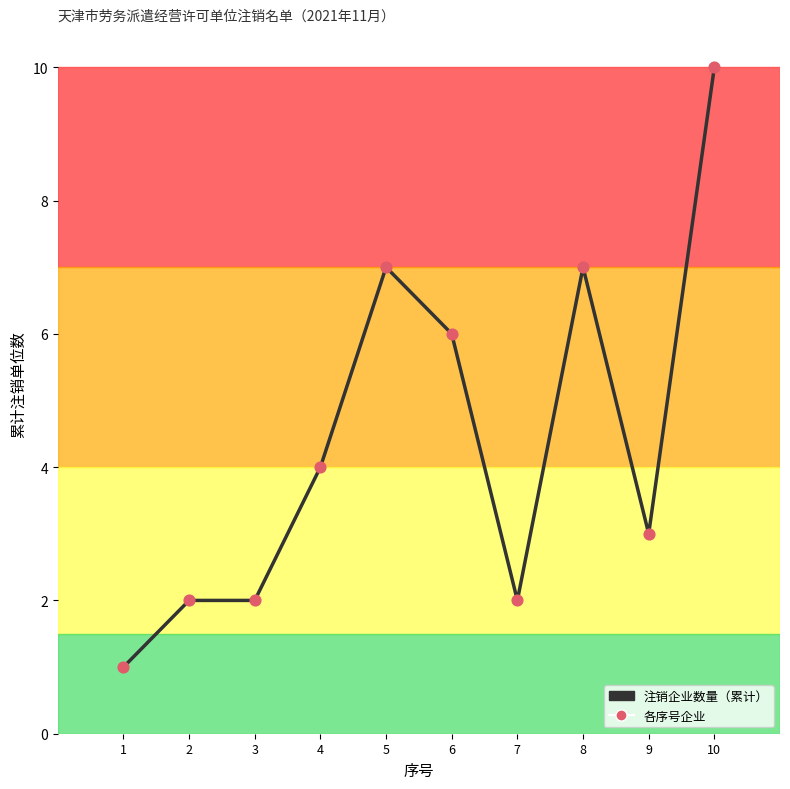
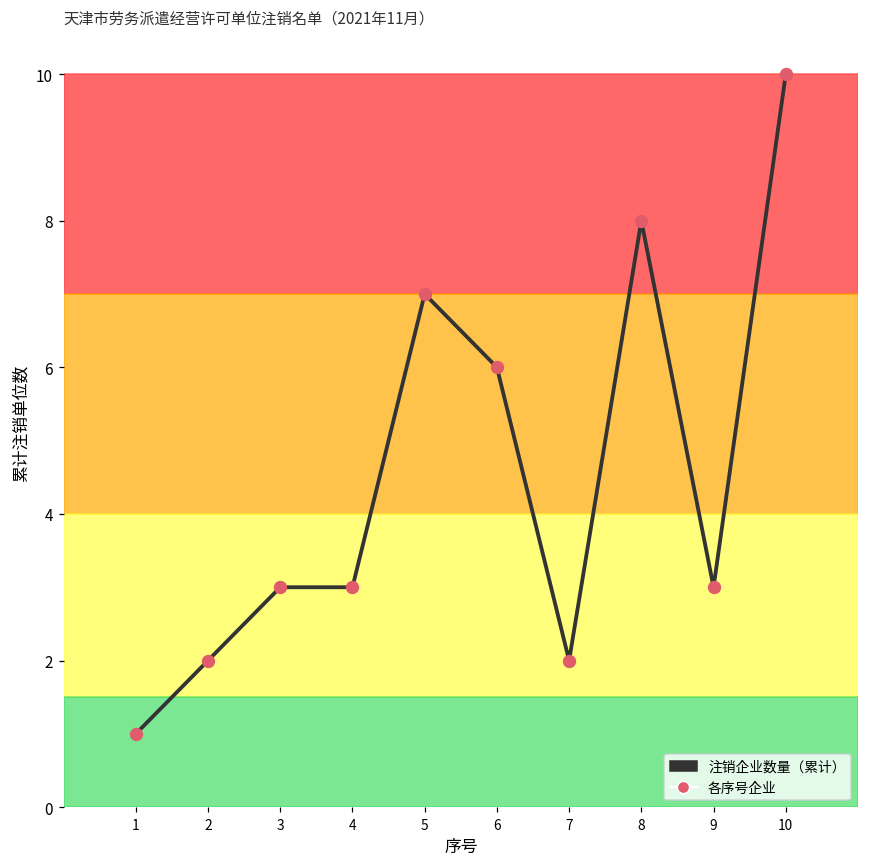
  {
    "1": 1,
    "2": 2,
-   "3": 2,
-   "4": 4,
+   "3": 3,
+   "4": 3,
    "5": 7,
    "6": 6,
    "7": 2,
-   "8": 7,
+   "8": 8,
    "9": 3,
    "10": 10
  }
